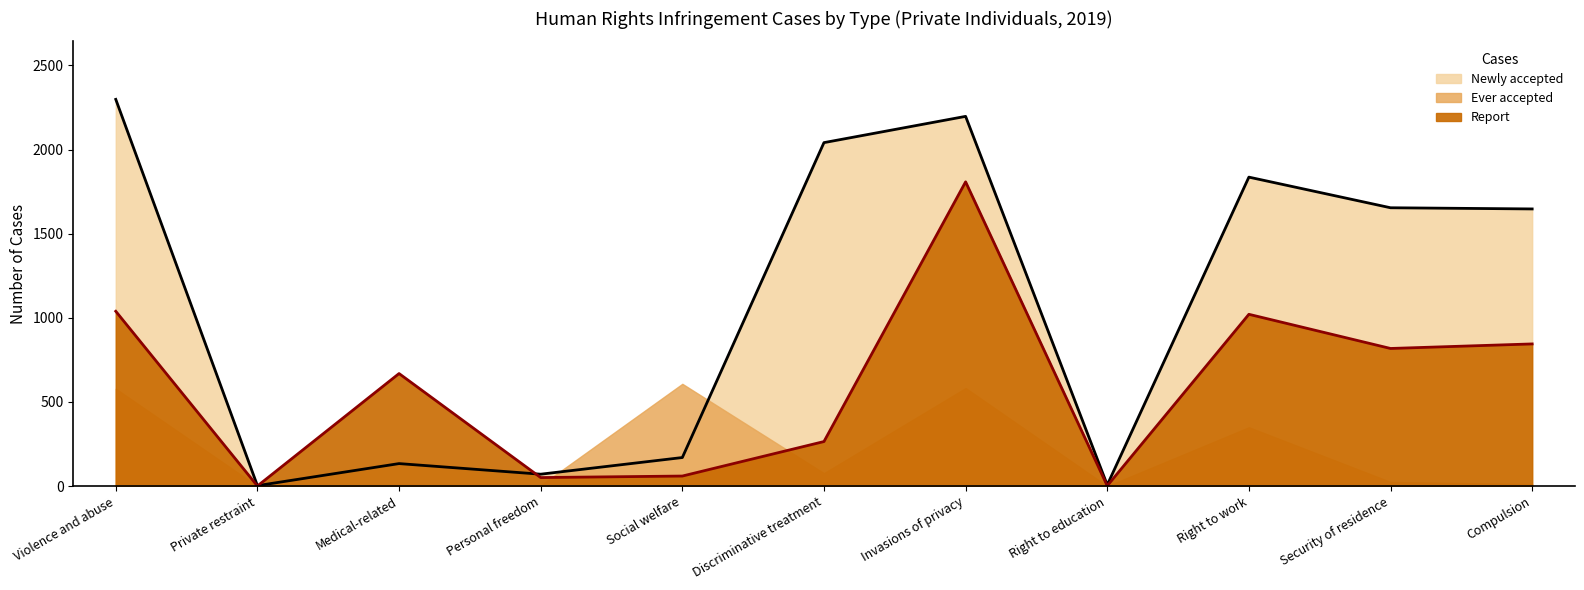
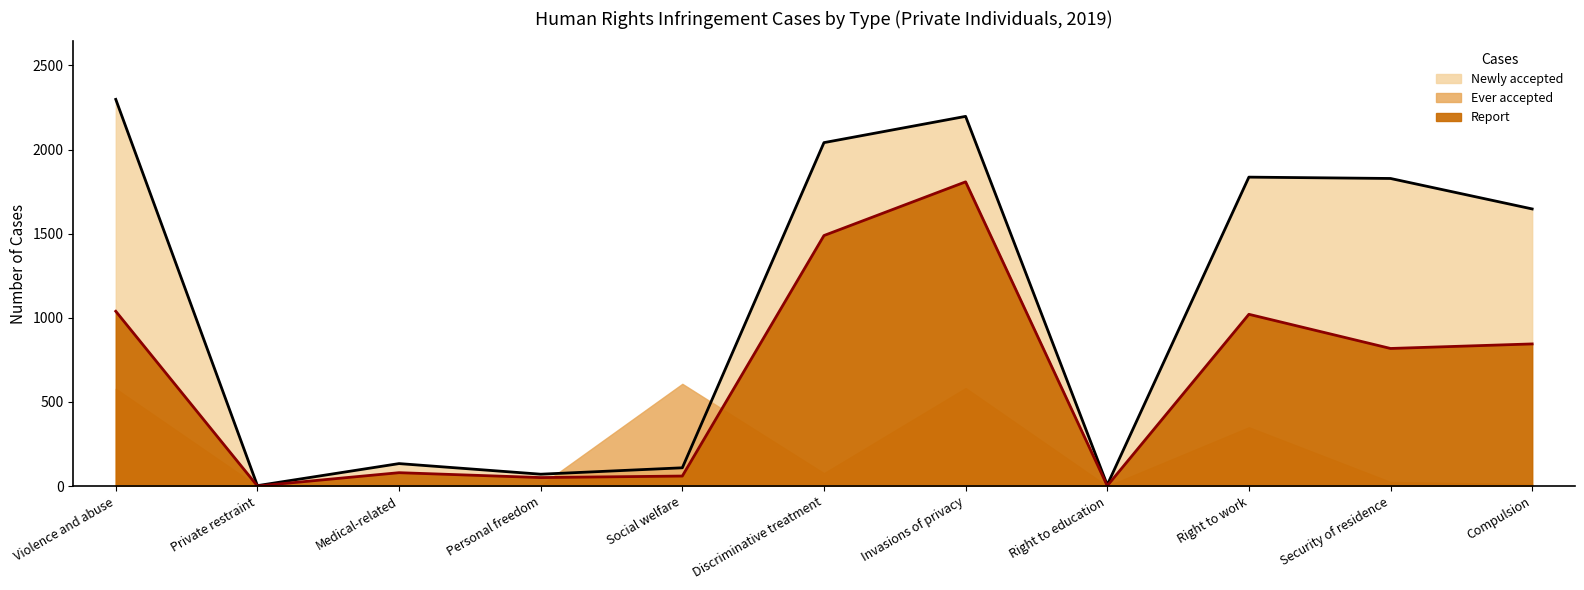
  {
    "Newly accepted": {
      "Violence and abuse": 2300,
      "Medical-related": 130,
      "Personal freedom": 70,
-     "Social welfare": 170,
+     "Social welfare": 110,
      "Discriminative treatment": 2040,
      "Invasions of privacy": 2200,
      "Right to work": 1840,
-     "Security of residence": 1650,
+     "Security of residence": 1830,
      "Compulsion": 1650
    },
    "Ever accepted": {
      "Violence and abuse": 580,
      "Social welfare": 610,
      "Discriminative treatment": 80,
      "Invasions of privacy": 580,
      "Right to work": 350,
      "Security of residence": 30
    },
    "Report": {
      "Violence and abuse": 1040,
-     "Medical-related": 670,
+     "Medical-related": 80,
      "Personal freedom": 50,
      "Social welfare": 60,
-     "Discriminative treatment": 270,
+     "Discriminative treatment": 1490,
      "Invasions of privacy": 1810,
      "Right to work": 1020,
      "Security of residence": 820,
      "Compulsion": 850
    }
  }
